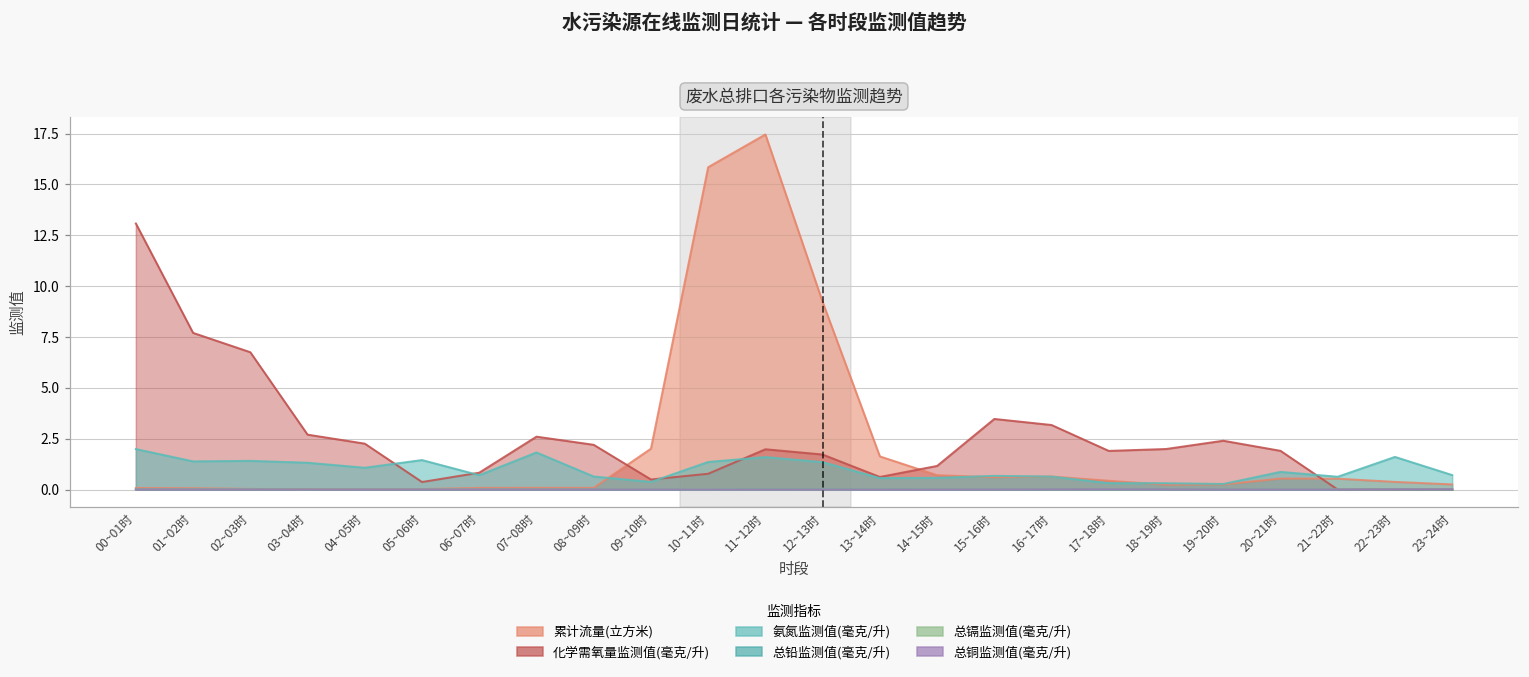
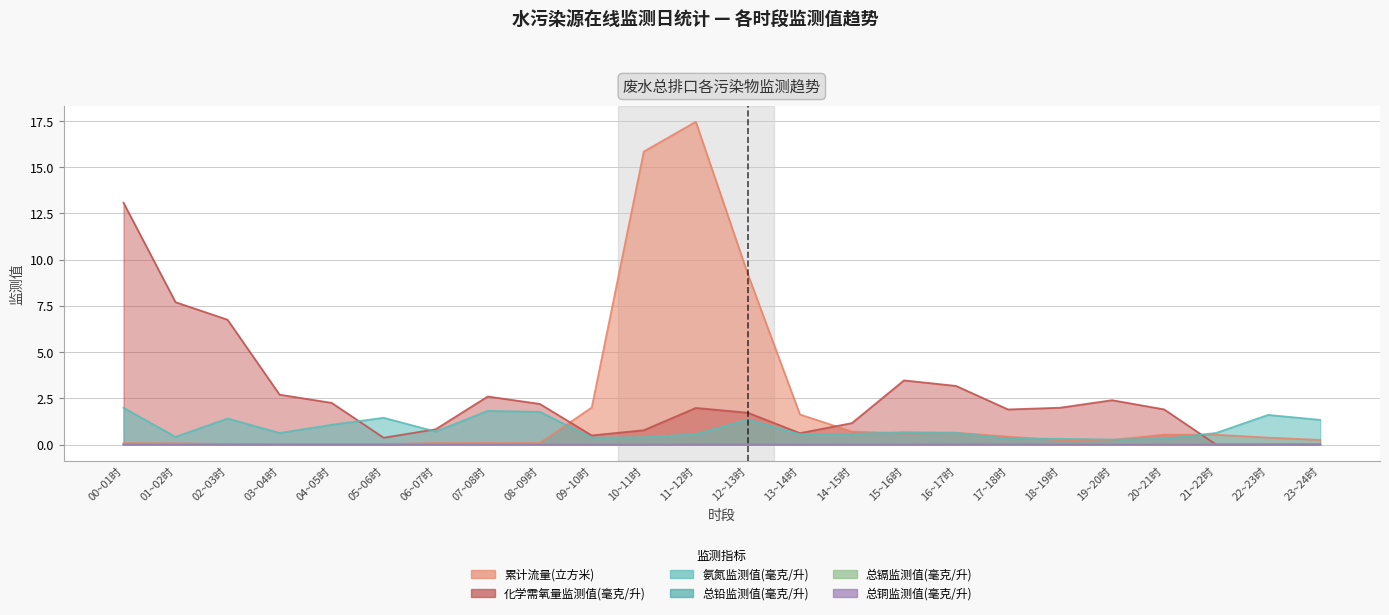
  {
    "氨氮监测值(毫克/升)": {
      "00~01时": 2.0,
-     "01~02时": 1.4,
+     "01~02时": 0.4,
      "02~03时": 1.4,
-     "03~04时": 1.3,
+     "03~04时": 0.6,
      "04~05时": 1.1,
      "05~06时": 1.5,
      "07~08时": 1.8,
-     "08~09时": 0.6,
-     "10~11时": 1.4,
-     "11~12时": 1.6,
+     "08~09时": 1.8,
+     "10~11时": 0.4,
+     "11~12时": 0.6,
      "12~13时": 1.3,
-     "20~21时": 0.9,
+     "20~21时": 0.3,
      "22~23时": 1.6,
-     "23~24时": 0.7
+     "23~24时": 1.3
    },
    "总铜监测值(毫克/升)": {
      "09~10时": 0.0,
      "10~11时": 0.0,
      "11~12时": 0.0,
      "12~13时": 0.0,
      "13~14时": 0.0,
      "14~15时": 0.0,
      "15~16时": 0.0,
      "16~17时": 0.0,
      "17~18时": 0.0,
      "18~19时": 0.0,
      "19~20时": 0.0,
      "20~21时": 0.0
    }
  }
